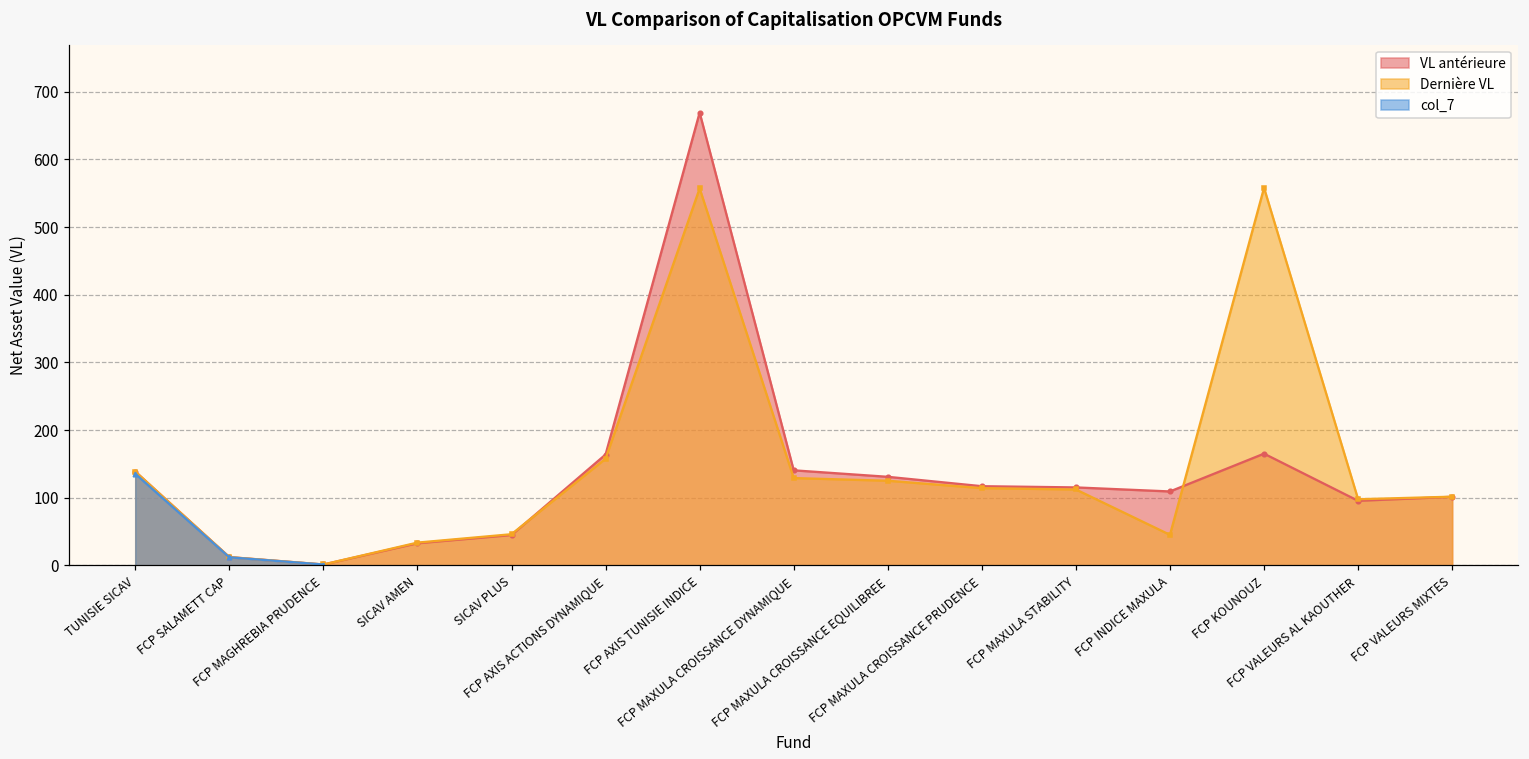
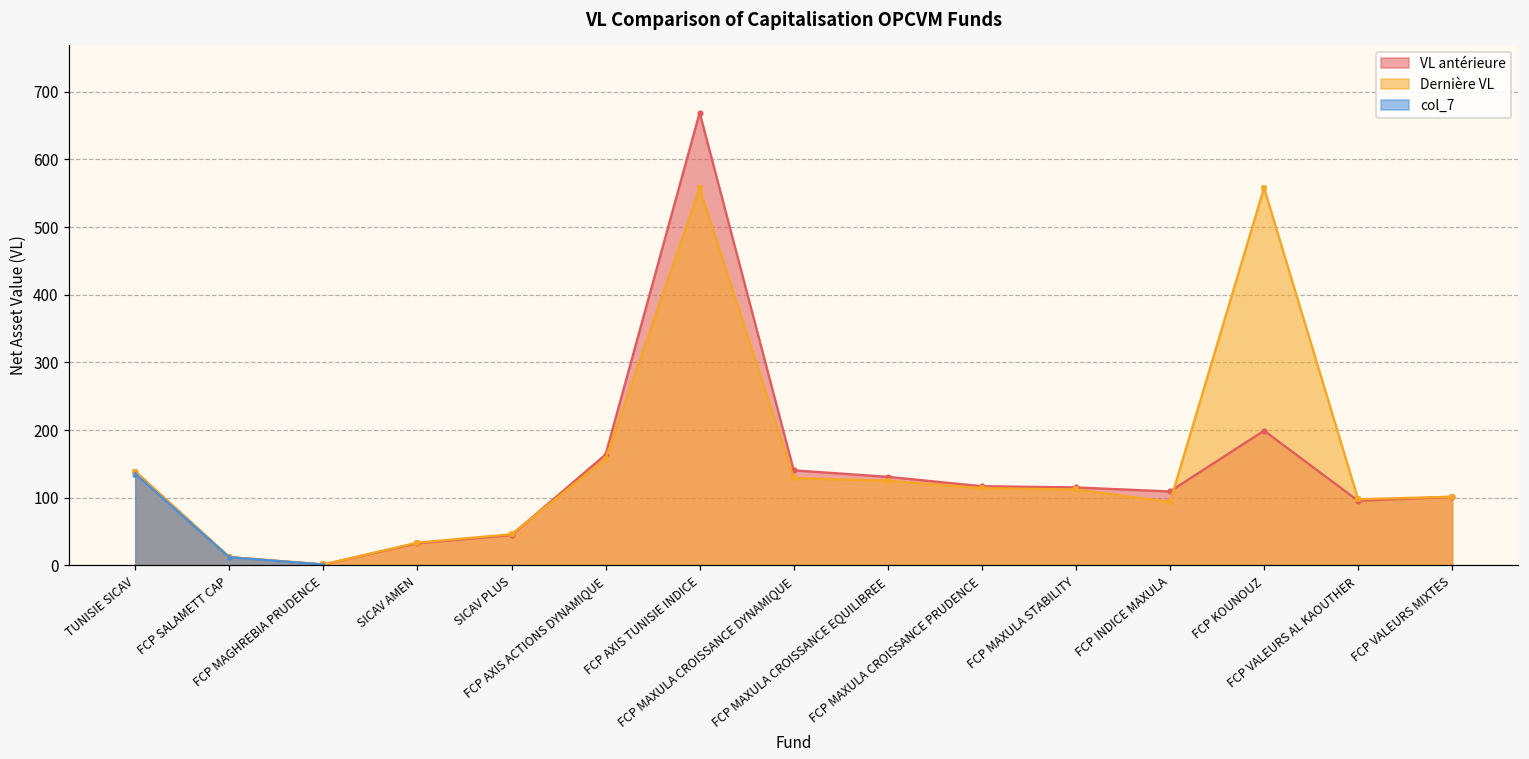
  {
    "VL antérieure": {
      "FCP AXIS ACTIONS DYNAMIQUE": 160,
      "FCP AXIS TUNISIE INDICE": 670,
      "FCP MAXULA CROISSANCE DYNAMIQUE": 140,
      "FCP MAXULA CROISSANCE EQUILIBREE": 130,
      "FCP INDICE MAXULA": 110,
-     "FCP KOUNOUZ": 170
+     "FCP KOUNOUZ": 200
    },
    "Dernière VL": {
      "FCP AXIS ACTIONS DYNAMIQUE": 160,
      "FCP AXIS TUNISIE INDICE": 560,
      "FCP MAXULA CROISSANCE DYNAMIQUE": 130,
      "FCP MAXULA CROISSANCE EQUILIBREE": 130,
-     "FCP INDICE MAXULA": 50,
+     "FCP INDICE MAXULA": 90,
      "FCP KOUNOUZ": 560
    }
  }
